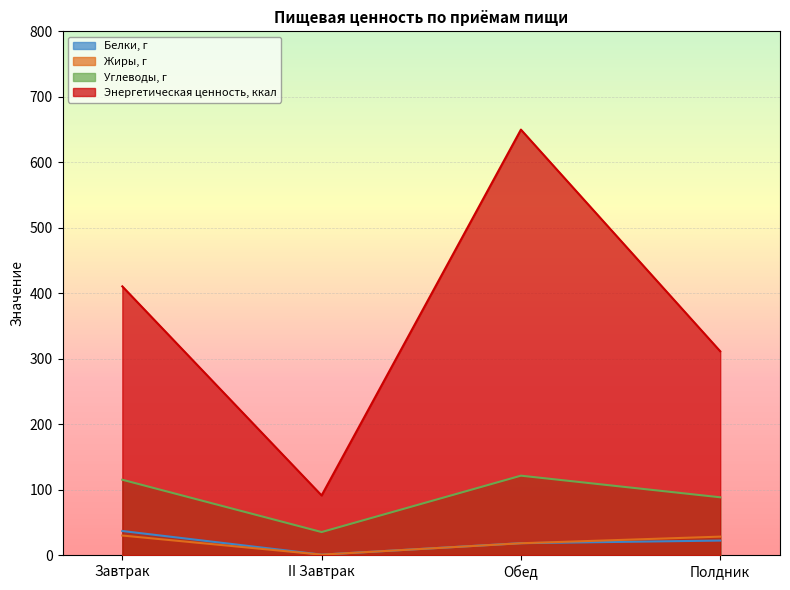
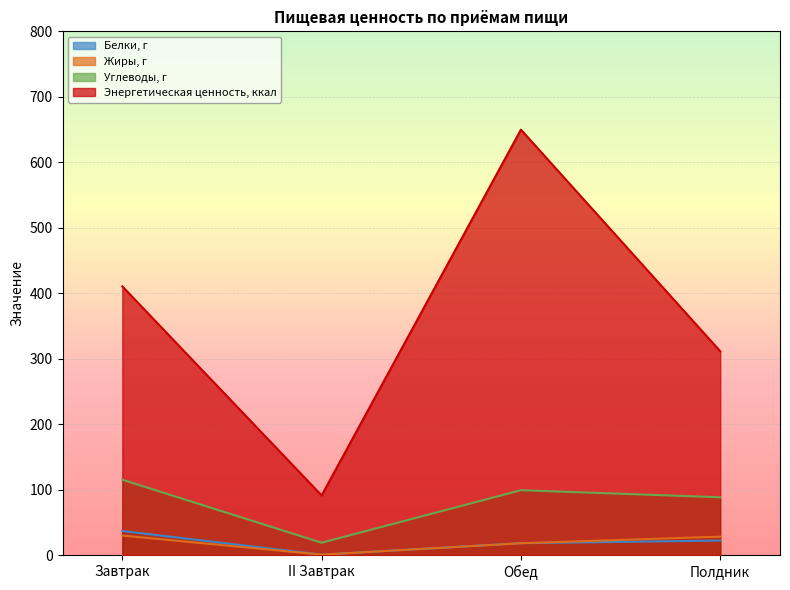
  {
    "Белки, г": {
      "Завтрак": 40,
      "Полдник": 20
    },
    "Жиры, г": {
      "Завтрак": 30,
      "Полдник": 30
    },
    "Углеводы, г": {
      "Завтрак": 120,
-     "II Завтрак": 40,
-     "Обед": 120,
+     "II Завтрак": 20,
+     "Обед": 100,
      "Полдник": 90
    },
    "Энергетическая ценность, ккал": {
      "Завтрак": 410,
      "II Завтрак": 90,
      "Обед": 650,
      "Полдник": 310
    }
  }
